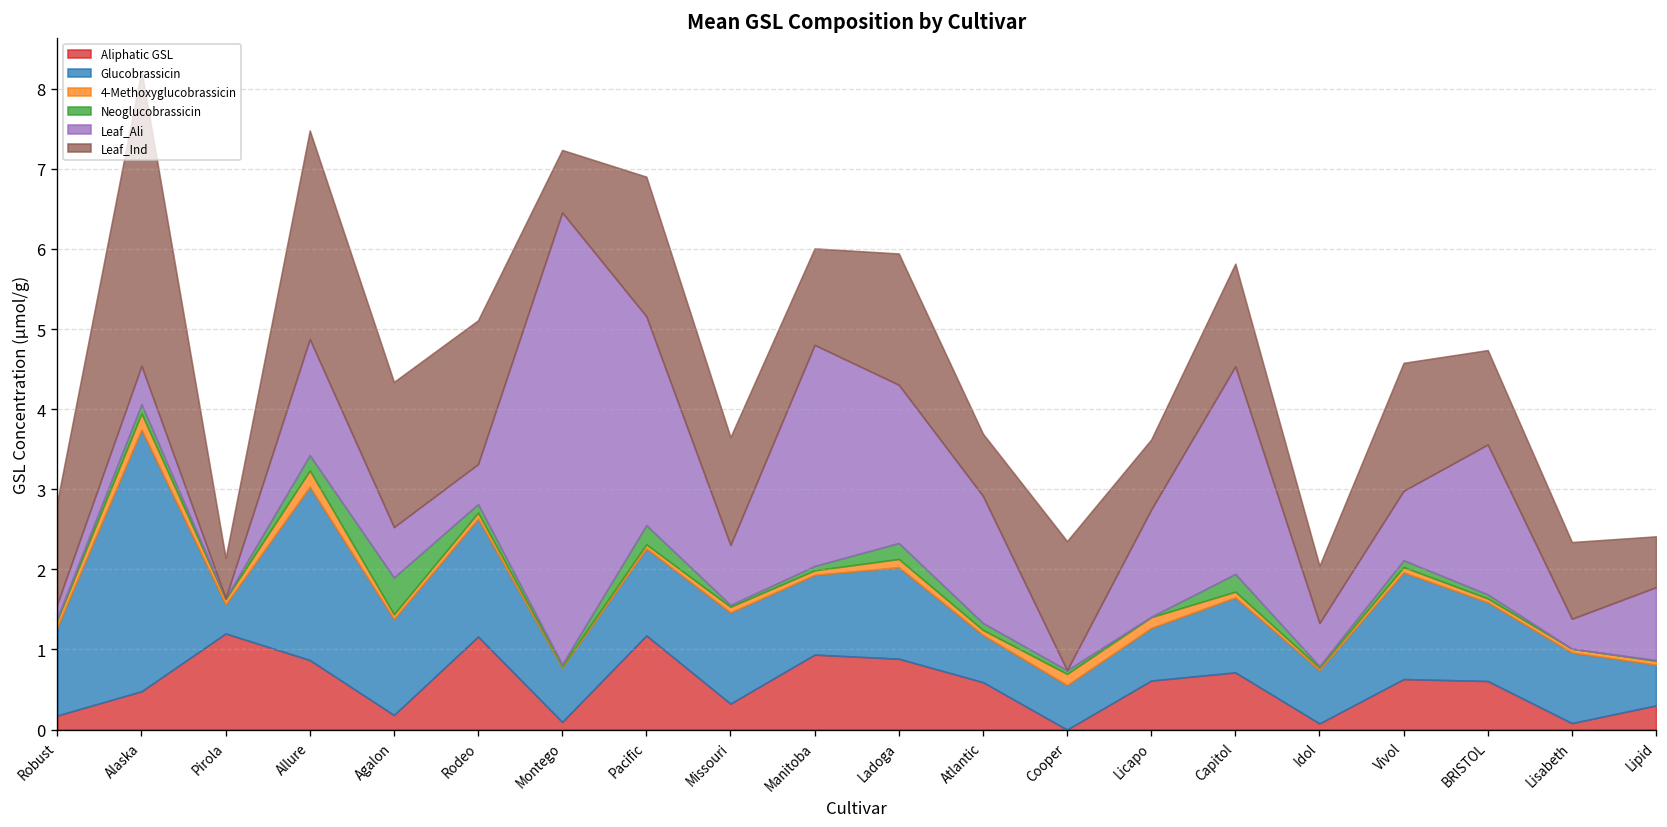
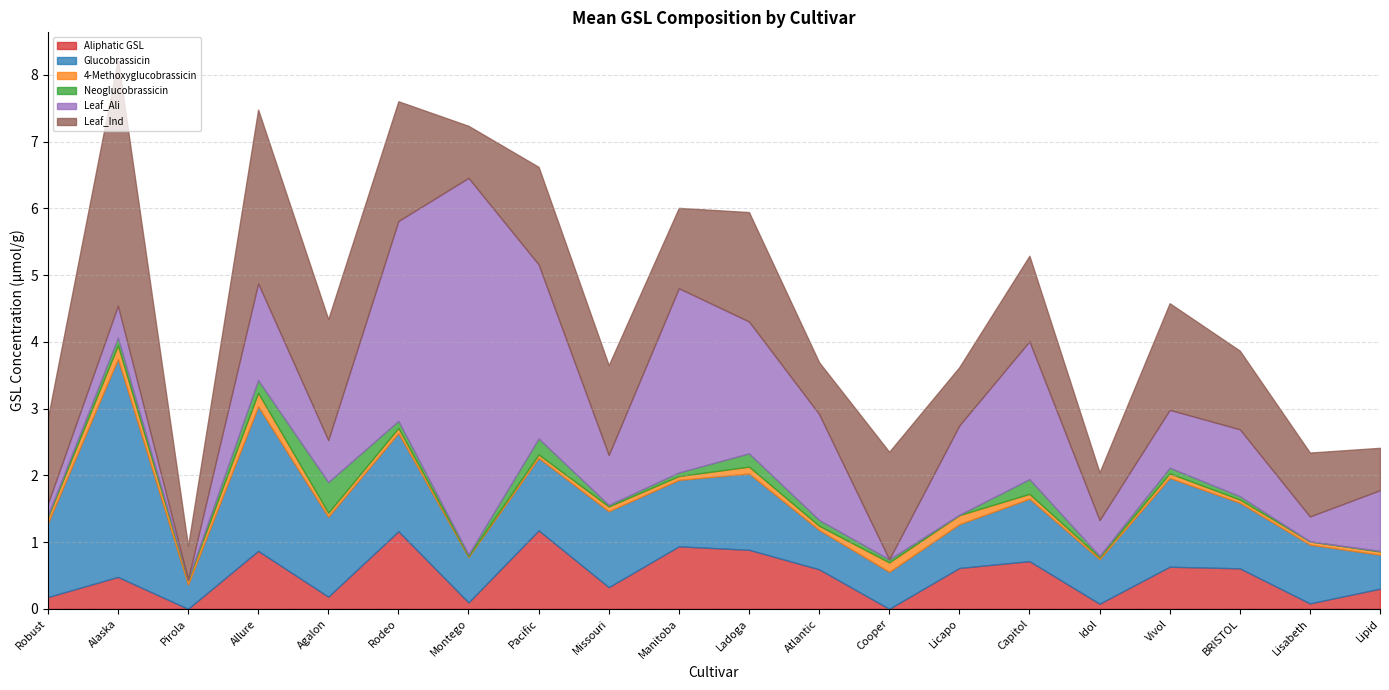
  {
    "Aliphatic GSL": {
      "Robust": 0.2,
      "Alaska": 0.5,
-     "Pirola": 1.2,
+     "Pirola": 0.0,
      "Allure": 0.9,
      "Agalon": 0.2,
      "Rodeo": 1.2,
      "Montego": 0.1,
      "Pacific": 1.2,
      "Missouri": 0.3,
      "Manitoba": 0.9,
      "Ladoga": 0.9,
      "Atlantic": 0.6,
      "Cooper": 0.0,
      "Licapo": 0.6,
      "Capitol": 0.7,
      "Idol": 0.1,
      "Vivol": 0.6,
      "BRISTOL": 0.6,
      "Lisabeth": 0.1,
      "Lipid": 0.3
    },
    "Glucobrassicin": {
      "Robust": 1.1,
      "Alaska": 3.3,
      "Pirola": 0.4,
      "Allure": 2.2,
      "Agalon": 1.2,
      "Rodeo": 1.5,
      "Pacific": 1.1,
      "Missouri": 1.1,
      "Manitoba": 1.0,
      "Ladoga": 1.1,
      "Atlantic": 0.6,
      "Cooper": 0.6,
      "Licapo": 0.7,
      "Capitol": 0.9,
      "Vivol": 1.3,
      "BRISTOL": 1.0,
      "Lisabeth": 0.9,
      "Lipid": 0.5
    },
    "4-Methoxyglucobrassicin": {
      "Alaska": 0.2,
      "Allure": 0.2,
      "Agalon": 0.1,
      "Rodeo": 0.1,
      "Pacific": 0.1,
      "Manitoba": 0.1,
      "Ladoga": 0.1,
      "Atlantic": 0.1,
      "Cooper": 0.1,
      "Capitol": 0.1,
      "Vivol": 0.1,
      "BRISTOL": 0.0
    },
    "Neoglucobrassicin": {
      "Alaska": 0.1,
      "Allure": 0.2,
      "Agalon": 0.5,
      "Rodeo": 0.1,
      "Pacific": 0.2,
      "Manitoba": 0.1,
      "Ladoga": 0.2,
      "Atlantic": 0.1,
      "Capitol": 0.2,
      "Vivol": 0.1,
      "BRISTOL": 0.1
    },
    "Leaf_Ali": {
      "Robust": 0.2,
      "Alaska": 0.5,
      "Allure": 1.4,
      "Agalon": 0.6,
-     "Rodeo": 0.5,
+     "Rodeo": 3.0,
      "Montego": 5.6,
      "Pacific": 2.6,
      "Missouri": 0.7,
      "Manitoba": 2.8,
      "Ladoga": 2.0,
      "Atlantic": 1.6,
      "Licapo": 1.3,
-     "Capitol": 2.6,
+     "Capitol": 2.1,
      "Idol": 0.5,
      "Vivol": 0.9,
-     "BRISTOL": 1.9,
+     "BRISTOL": 1.0,
      "Lisabeth": 0.4,
      "Lipid": 0.9
    },
    "Leaf_Ind": {
      "Robust": 1.3,
      "Pirola": 0.5,
      "Allure": 2.6,
      "Agalon": 1.8,
      "Rodeo": 1.8,
      "Montego": 0.8,
-     "Pacific": 1.7,
+     "Pacific": 1.5,
      "Missouri": 1.3,
      "Manitoba": 1.2,
      "Ladoga": 1.6,
      "Atlantic": 0.8,
      "Cooper": 1.6,
      "Licapo": 0.9,
      "Capitol": 1.3,
      "Idol": 0.7,
      "Vivol": 1.6,
      "BRISTOL": 1.2,
      "Lisabeth": 1.0,
      "Lipid": 0.6
    }
  }
